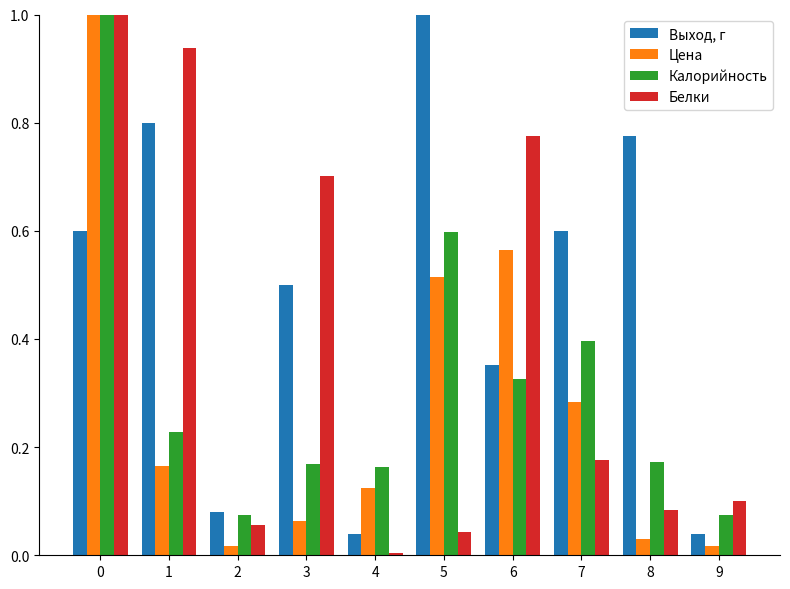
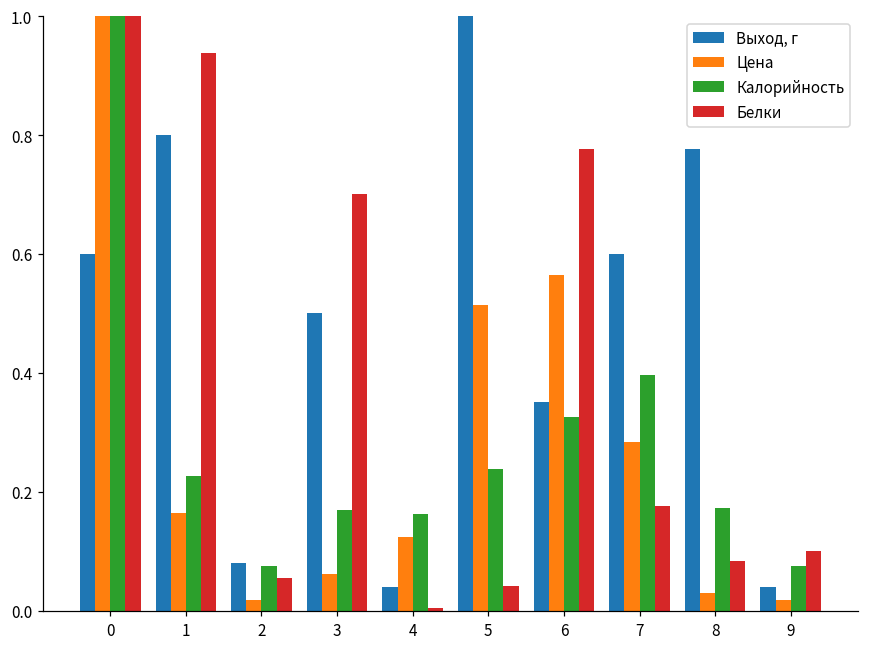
  {
    "Выход, г": {
      "0": 0.60,
      "1": 0.80,
      "2": 0.08,
      "3": 0.50,
      "4": 0.04,
      "5": 1.00,
      "6": 0.35,
      "7": 0.60,
      "8": 0.78,
      "9": 0.04
    },
    "Цена": {
      "0": 1.00,
      "1": 0.17,
      "2": 0.02,
      "3": 0.06,
      "4": 0.12,
      "5": 0.51,
      "6": 0.57,
      "7": 0.28,
      "8": 0.03,
      "9": 0.02
    },
    "Калорийность": {
      "0": 1.00,
      "1": 0.23,
      "2": 0.08,
      "3": 0.17,
      "4": 0.16,
-     "5": 0.60,
+     "5": 0.24,
      "6": 0.33,
      "7": 0.40,
      "8": 0.17,
      "9": 0.08
    },
    "Белки": {
      "0": 1.00,
      "1": 0.94,
      "2": 0.06,
      "3": 0.70,
      "5": 0.04,
      "6": 0.78,
      "7": 0.18,
      "8": 0.08,
      "9": 0.10
    }
  }
